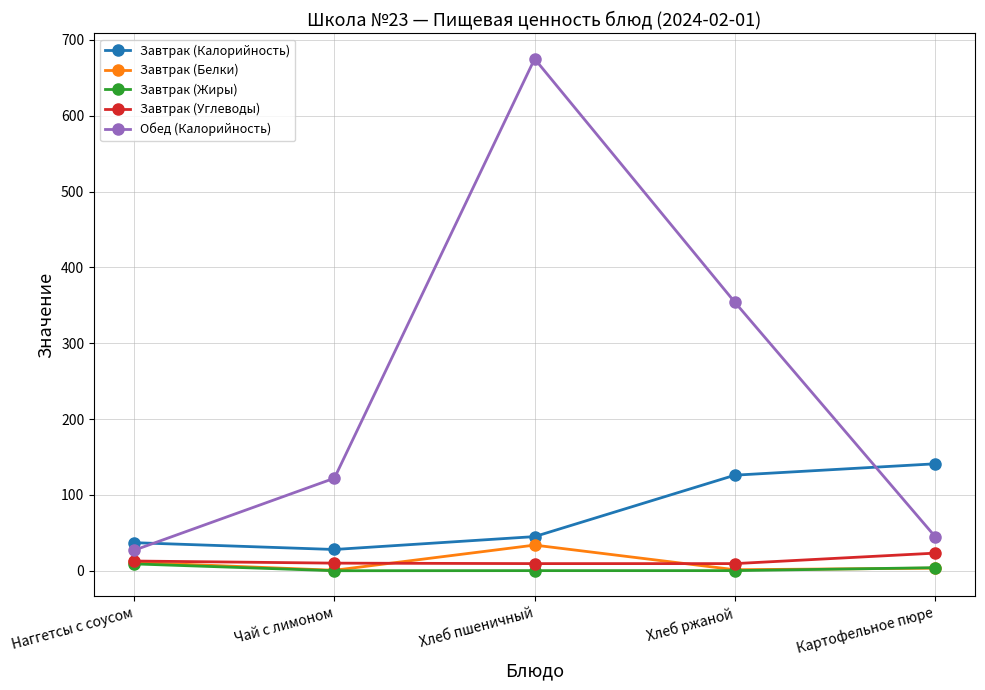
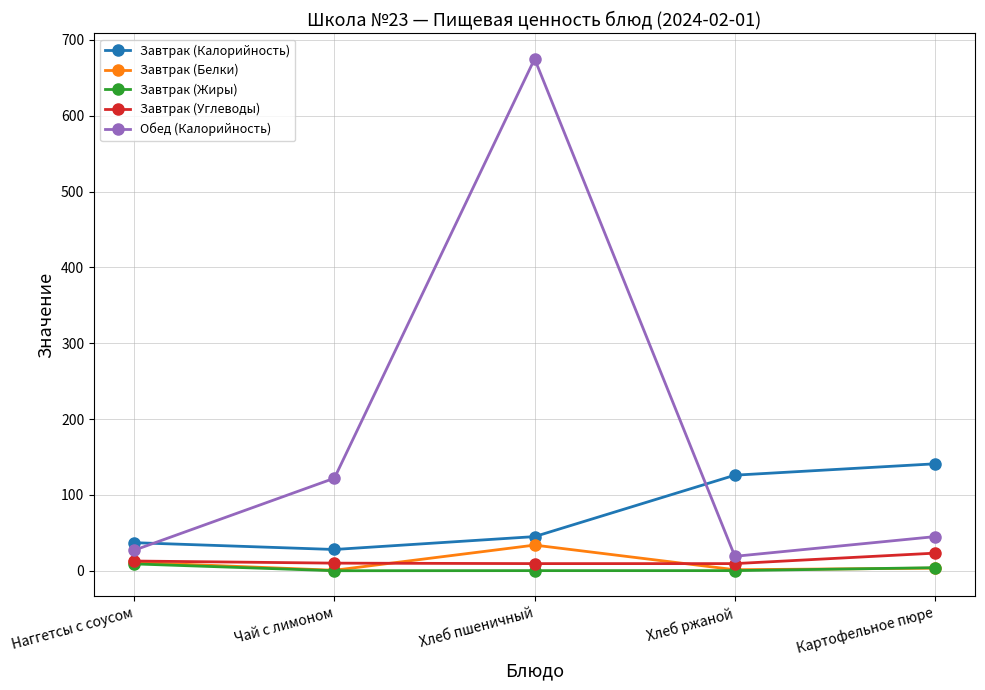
  {
    "Завтрак (Калорийность)": {
      "Наггетсы с соусом": 40,
      "Чай с лимоном": 30,
      "Хлеб пшеничный": 50,
      "Хлеб ржаной": 130,
      "Картофельное пюре": 140
    },
    "Завтрак (Белки)": {
      "Хлеб пшеничный": 30
    },
    "Завтрак (Жиры)": {
      "Хлеб пшеничный": 0
    },
    "Завтрак (Углеводы)": {
      "Чай с лимоном": 10,
      "Хлеб пшеничный": 10,
      "Хлеб ржаной": 10,
      "Картофельное пюре": 20
    },
    "Обед (Калорийность)": {
      "Наггетсы с соусом": 30,
      "Чай с лимоном": 120,
      "Хлеб пшеничный": 680,
-     "Хлеб ржаной": 350,
+     "Хлеб ржаной": 20,
      "Картофельное пюре": 50
    }
  }
